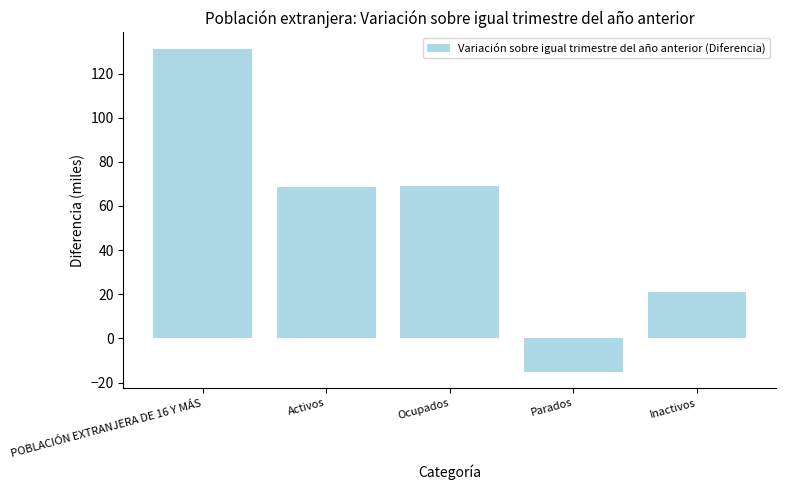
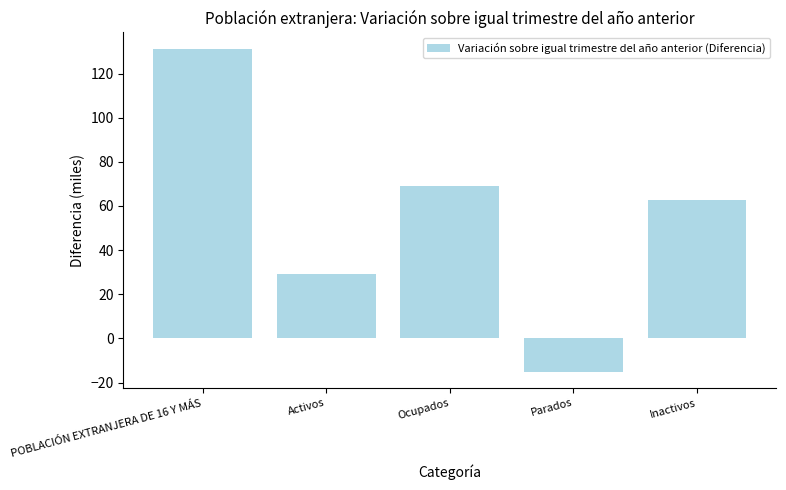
  {
    "POBLACIÓN EXTRANJERA DE 16 Y MÁS": 131,
-   "Activos": 68,
+   "Activos": 29,
    "Ocupados": 69,
    "Parados": -15,
-   "Inactivos": 21
+   "Inactivos": 63
  }
